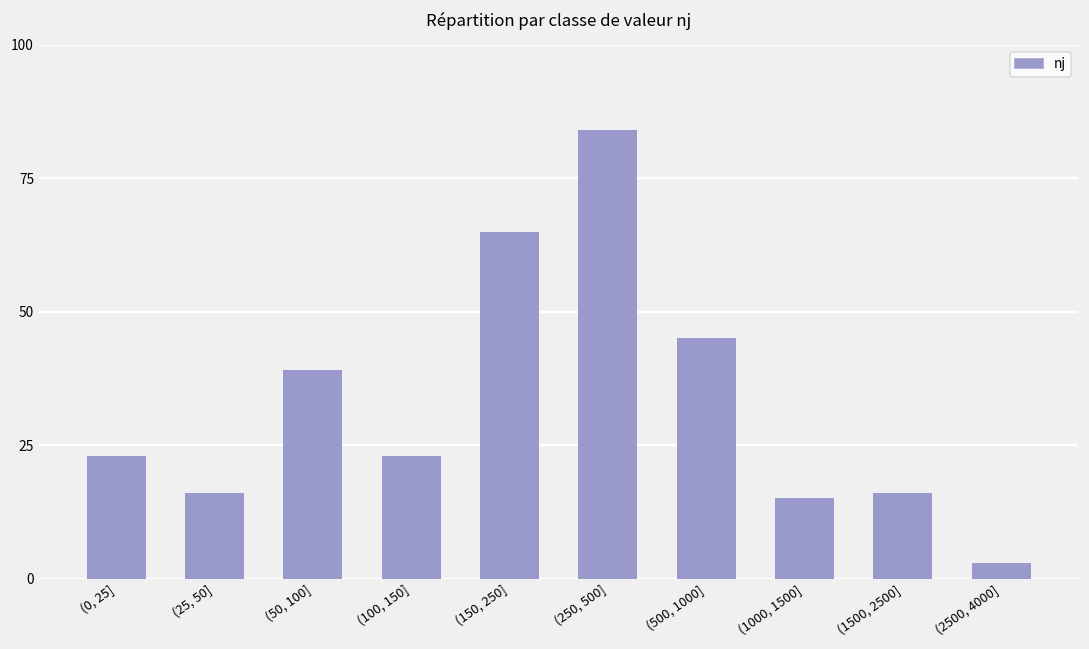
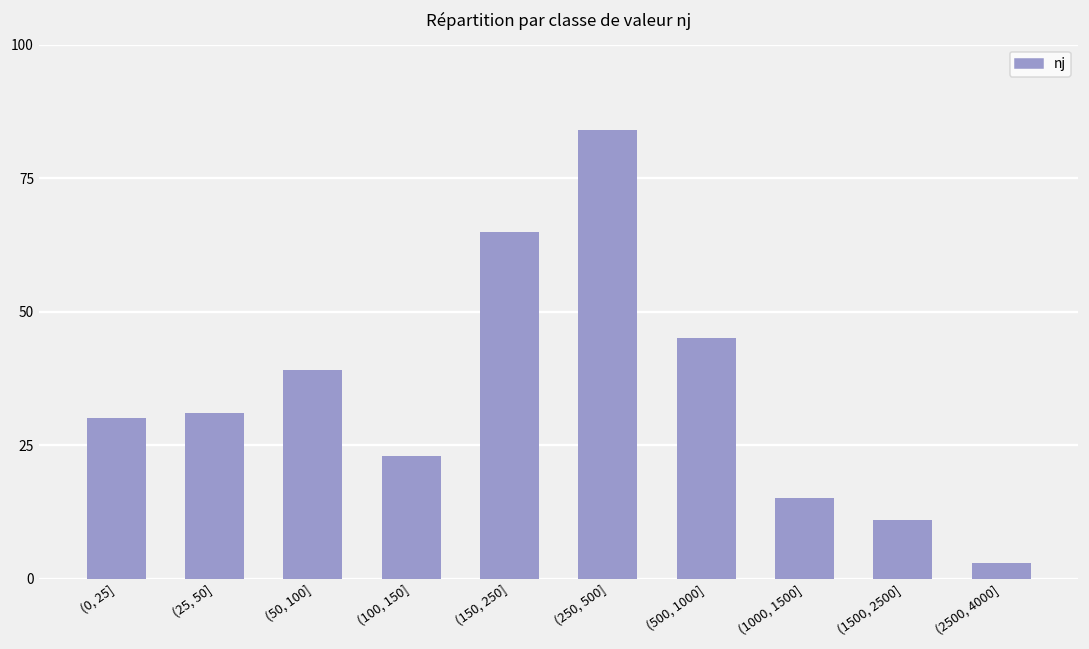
  {
-   "(0, 25]": 23,
-   "(25, 50]": 16,
+   "(0, 25]": 30,
+   "(25, 50]": 31,
    "(50, 100]": 39,
    "(100, 150]": 23,
    "(150, 250]": 65,
    "(250, 500]": 84,
    "(500, 1000]": 45,
    "(1000, 1500]": 15,
-   "(1500, 2500]": 16,
+   "(1500, 2500]": 11,
    "(2500, 4000]": 3
  }
